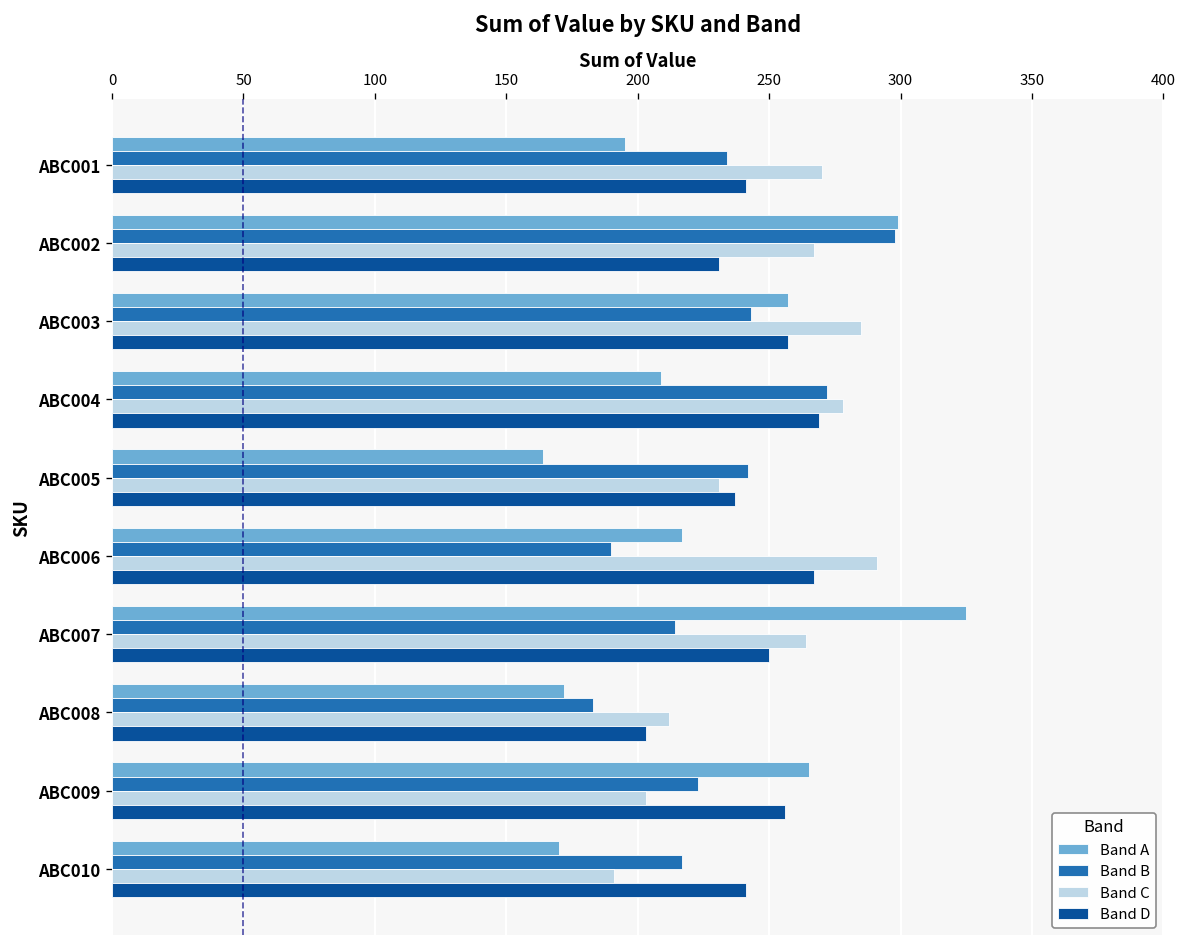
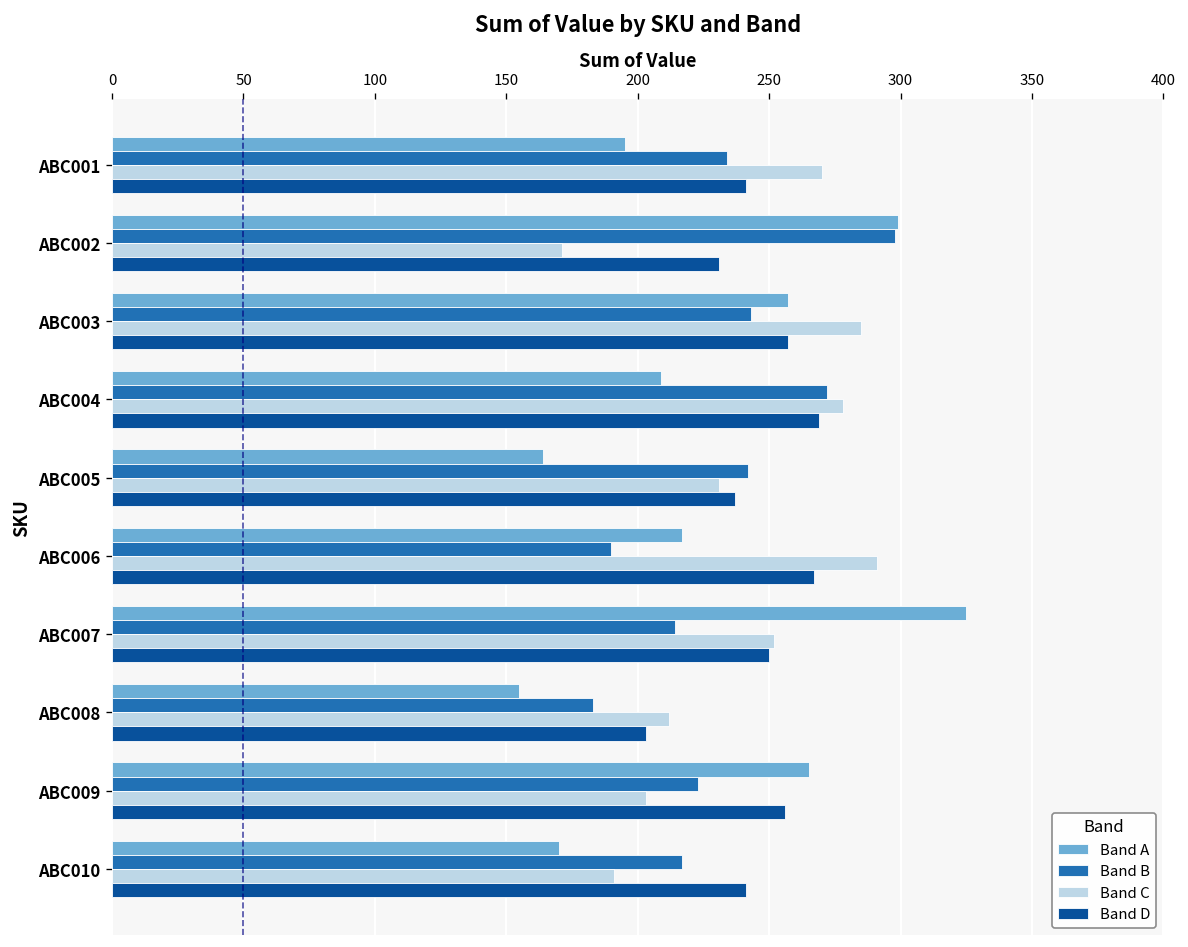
  {
    "Band A": {
      "ABC001": 195,
      "ABC002": 299,
      "ABC003": 257,
      "ABC004": 209,
      "ABC005": 164,
      "ABC006": 217,
      "ABC007": 325,
-     "ABC008": 172,
+     "ABC008": 155,
      "ABC009": 265,
      "ABC010": 170
    },
    "Band C": {
      "ABC001": 270,
-     "ABC002": 267,
+     "ABC002": 171,
      "ABC003": 285,
      "ABC004": 278,
      "ABC005": 231,
      "ABC006": 291,
-     "ABC007": 264,
+     "ABC007": 252,
      "ABC008": 212,
      "ABC009": 203,
      "ABC010": 191
    }
  }
